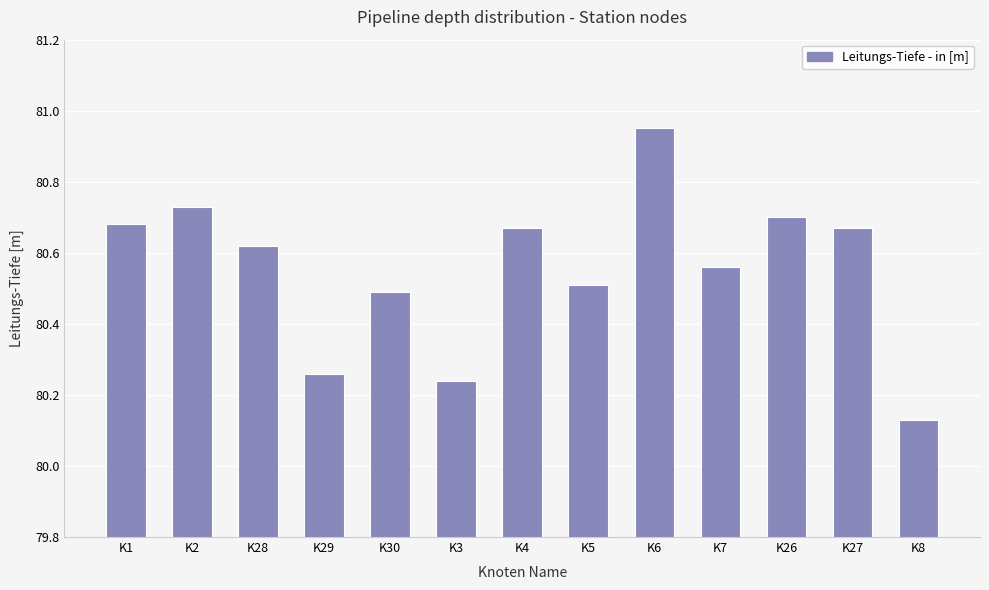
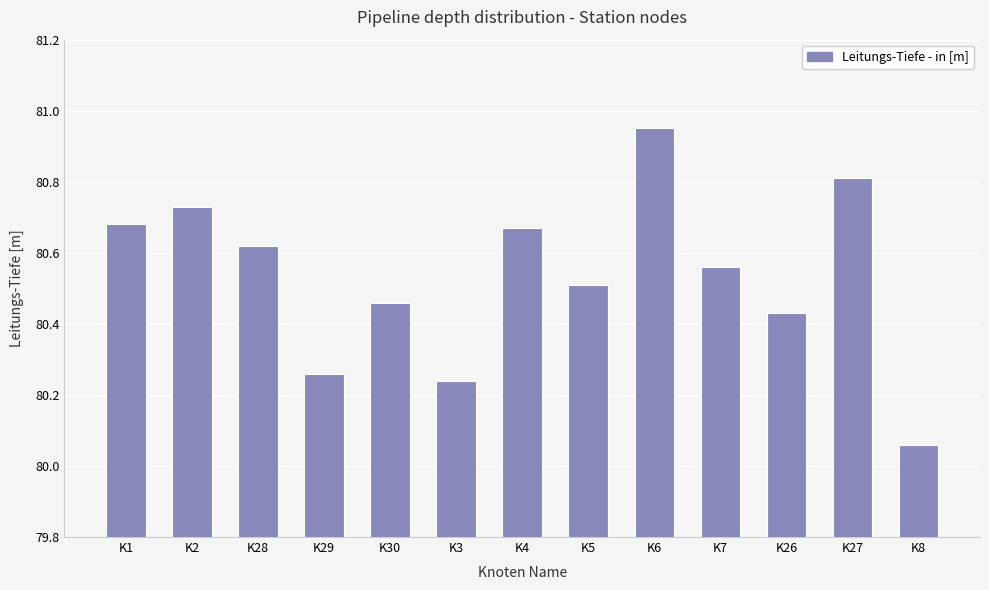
  {
    "K1": 80.68,
    "K2": 80.73,
    "K28": 80.62,
    "K29": 80.26,
-   "K30": 80.49,
+   "K30": 80.46,
    "K3": 80.24,
    "K4": 80.67,
    "K5": 80.51,
    "K6": 80.95,
    "K7": 80.56,
-   "K26": 80.70,
-   "K27": 80.67,
-   "K8": 80.13
+   "K26": 80.43,
+   "K27": 80.81,
+   "K8": 80.06
  }
